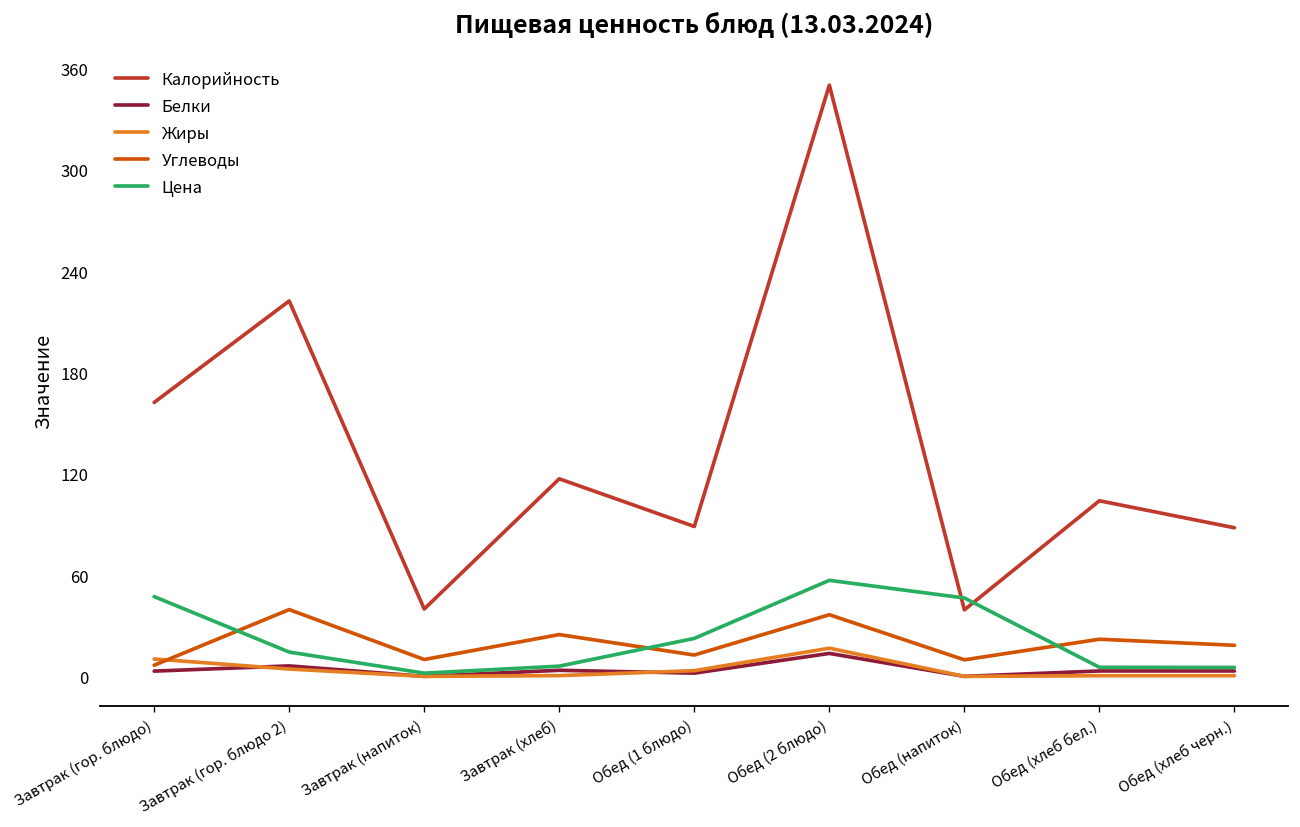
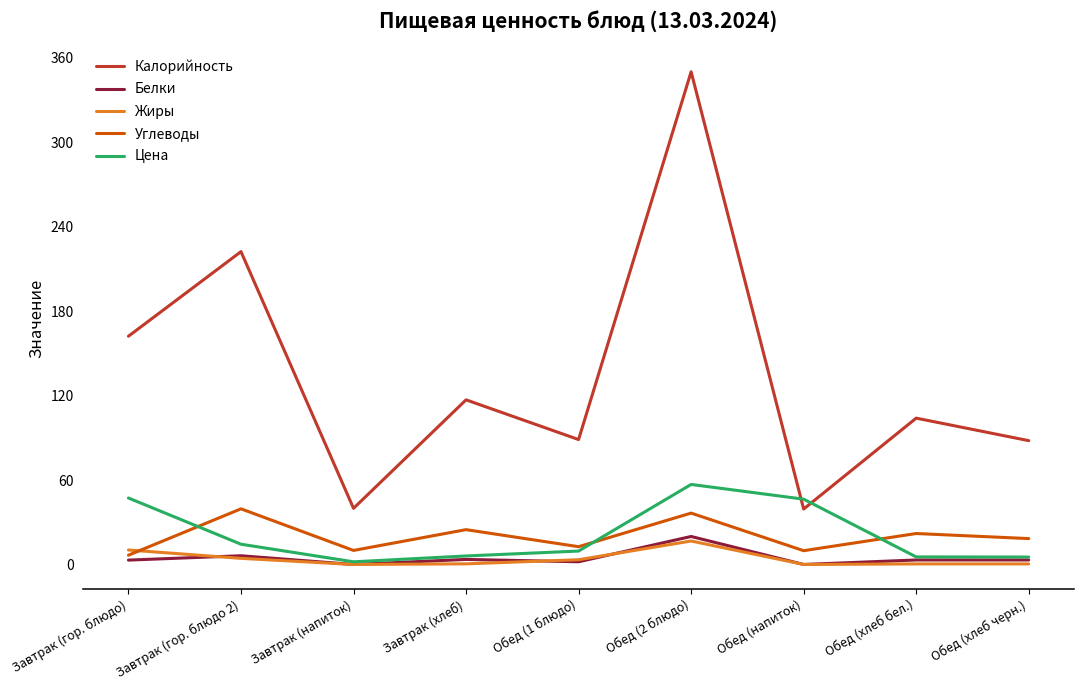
  {
    "Белки": {
      "Завтрак (гор. блюдо)": 3,
      "Завтрак (гор. блюдо 2)": 6,
      "Завтрак (хлеб)": 4,
-     "Обед (2 блюдо)": 14,
+     "Обед (2 блюдо)": 20,
      "Обед (хлеб бел.)": 3,
      "Обед (хлеб черн.)": 3
    },
    "Цена": {
      "Завтрак (гор. блюдо)": 47,
      "Завтрак (гор. блюдо 2)": 14,
      "Завтрак (напиток)": 2,
      "Завтрак (хлеб)": 6,
-     "Обед (1 блюдо)": 22,
+     "Обед (1 блюдо)": 10,
      "Обед (2 блюдо)": 57,
      "Обед (напиток)": 46,
      "Обед (хлеб бел.)": 5,
      "Обед (хлеб черн.)": 5
    }
  }
